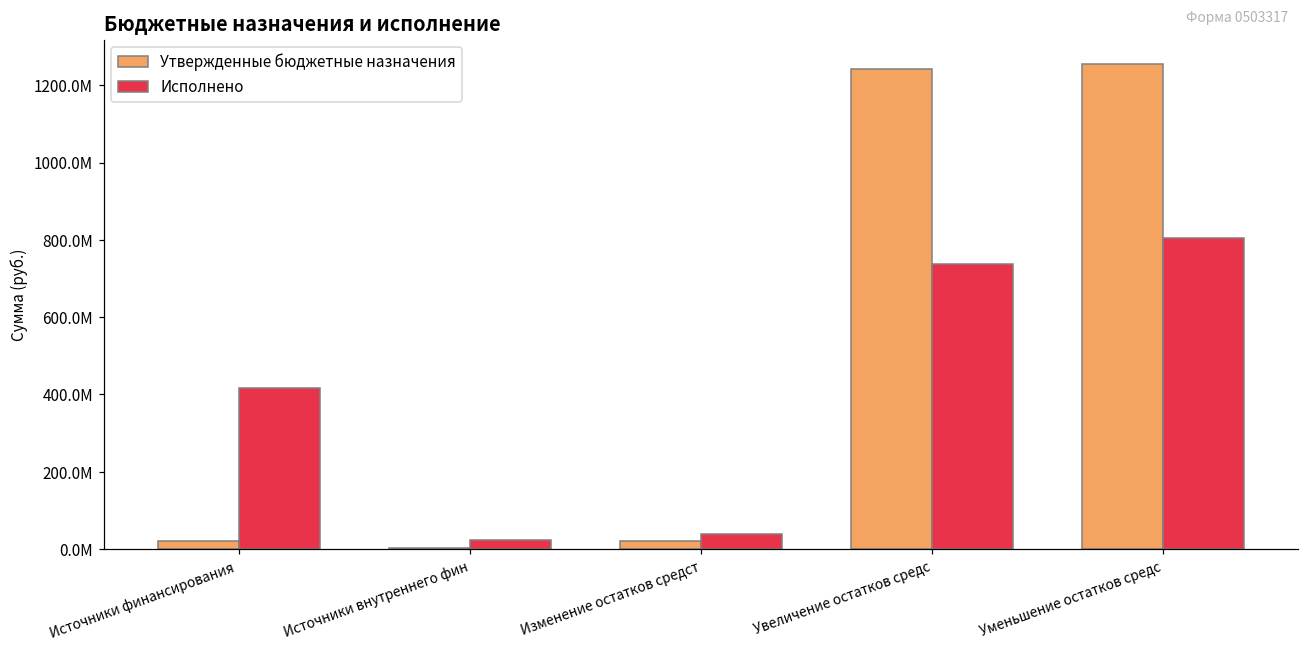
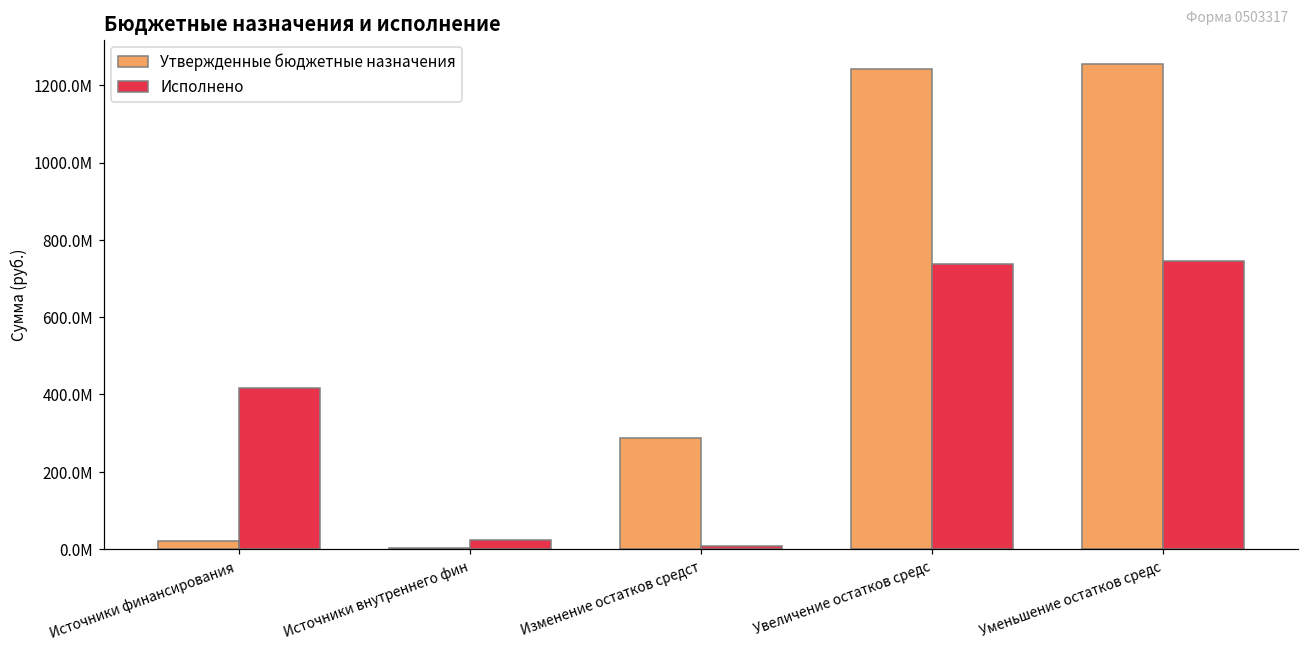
  {
    "Утвержденные бюджетные назначения": {
      "Источники финансирования": 20000000,
-     "Изменение остатков средст": 20000000,
+     "Изменение остатков средст": 290000000,
      "Увеличение остатков средс": 1240000000,
      "Уменьшение остатков средс": 1260000000
    },
    "Исполнено": {
      "Источники финансирования": 420000000,
      "Источники внутреннего фин": 20000000,
-     "Изменение остатков средст": 40000000,
+     "Изменение остатков средст": 10000000,
      "Увеличение остатков средс": 740000000,
-     "Уменьшение остатков средс": 810000000
+     "Уменьшение остатков средс": 750000000
    }
  }
